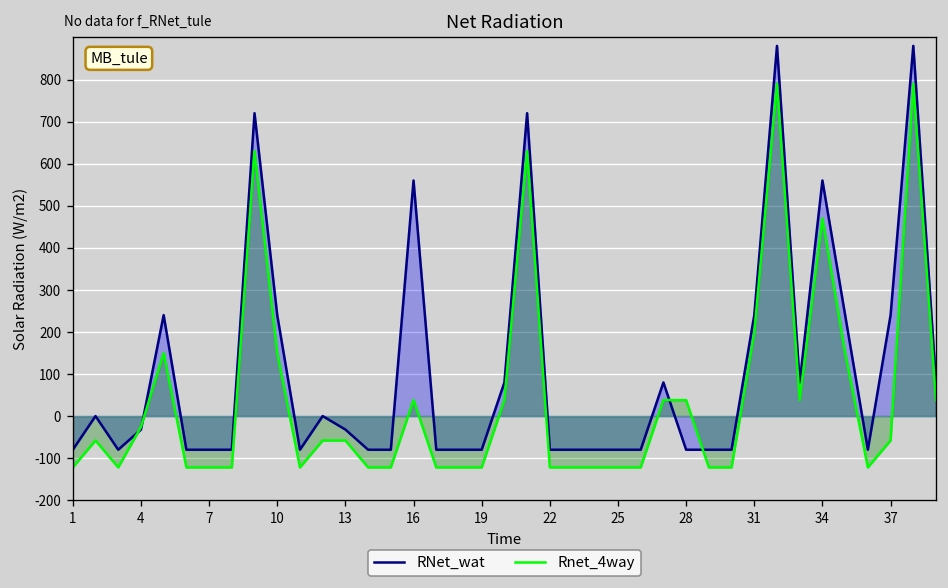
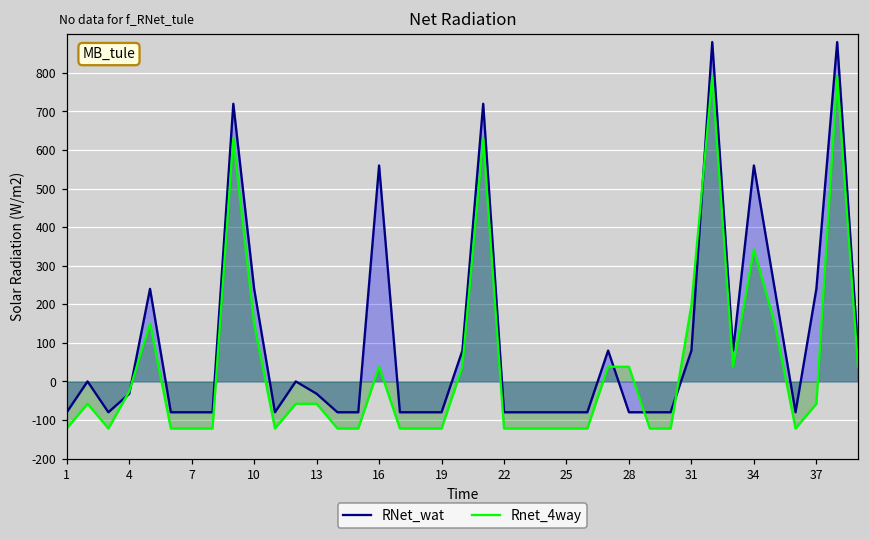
  {
    "RNet_wat": {
      "1": -80,
      "7": -80,
      "13": -30,
      "19": -80,
      "22": -80,
      "25": -80,
      "28": -80,
-     "31": 240
+     "31": 80
    },
    "Rnet_4way": {
      "1": -120,
      "7": -120,
      "13": -60,
      "19": -120,
      "22": -120,
      "25": -120,
-     "34": 470,
+     "34": 340,
      "37": -60
    }
  }
